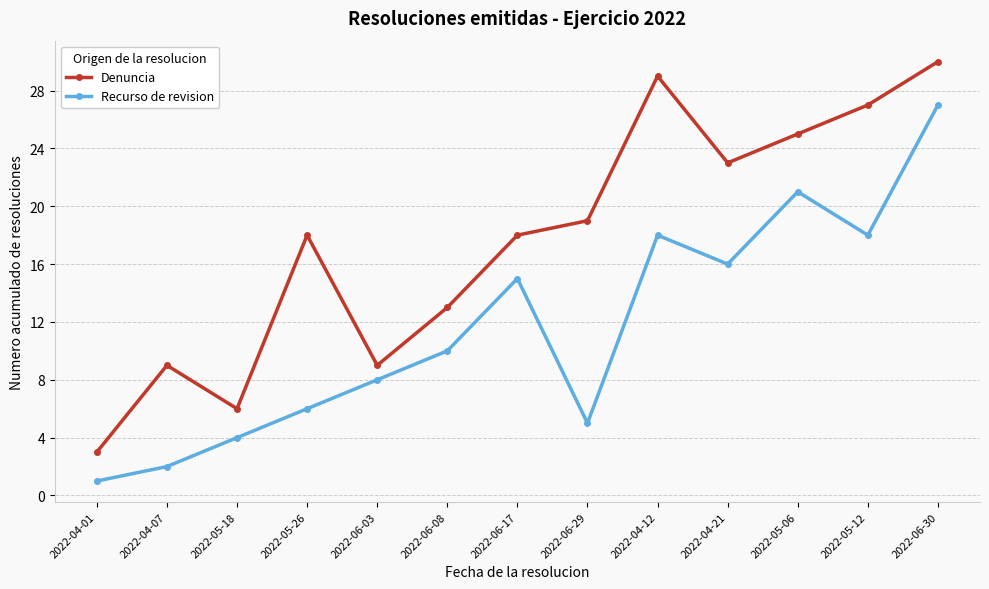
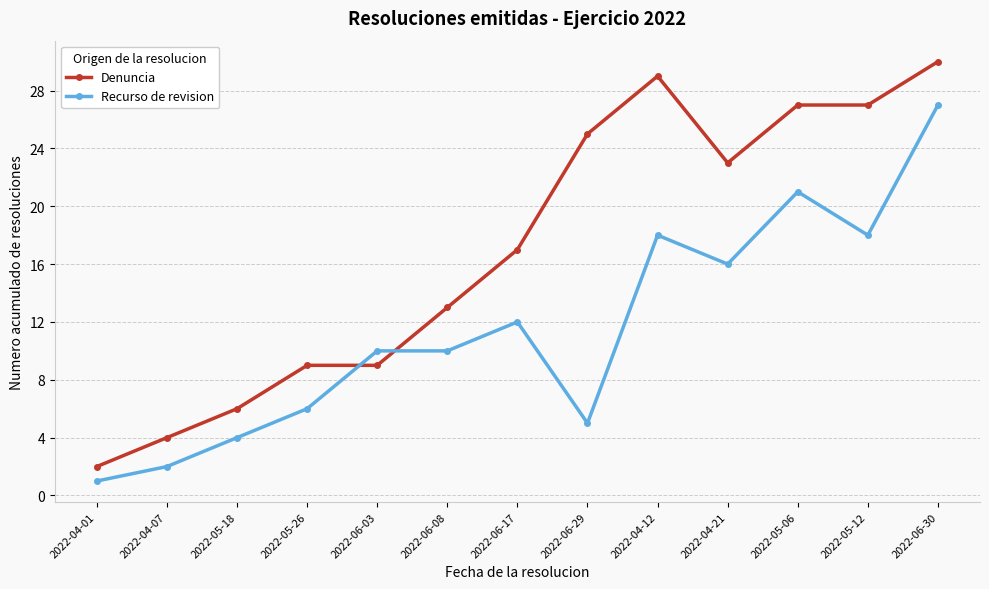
  {
    "Denuncia": {
-     "2022-04-01": 3,
-     "2022-04-07": 9,
+     "2022-04-01": 2,
+     "2022-04-07": 4,
      "2022-05-18": 6,
-     "2022-05-26": 18,
+     "2022-05-26": 9,
      "2022-06-03": 9,
      "2022-06-08": 13,
-     "2022-06-17": 18,
-     "2022-06-29": 19,
+     "2022-06-17": 17,
+     "2022-06-29": 25,
      "2022-04-12": 29,
      "2022-04-21": 23,
-     "2022-05-06": 25,
+     "2022-05-06": 27,
      "2022-05-12": 27,
      "2022-06-30": 30
    },
    "Recurso de revision": {
      "2022-04-01": 1,
      "2022-04-07": 2,
      "2022-05-18": 4,
      "2022-05-26": 6,
-     "2022-06-03": 8,
+     "2022-06-03": 10,
      "2022-06-08": 10,
-     "2022-06-17": 15,
+     "2022-06-17": 12,
      "2022-06-29": 5,
      "2022-04-12": 18,
      "2022-04-21": 16,
      "2022-05-06": 21,
      "2022-05-12": 18,
      "2022-06-30": 27
    }
  }
